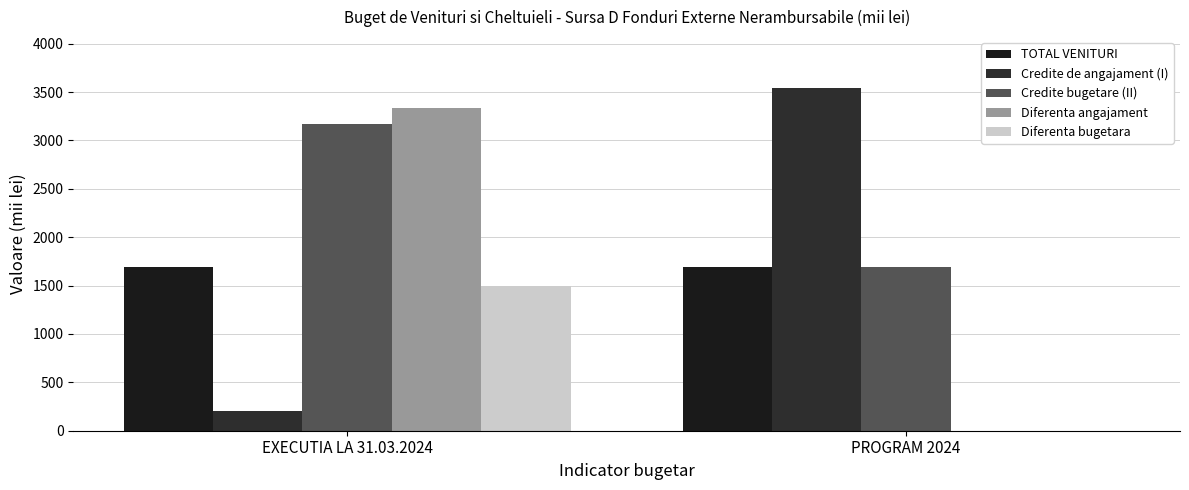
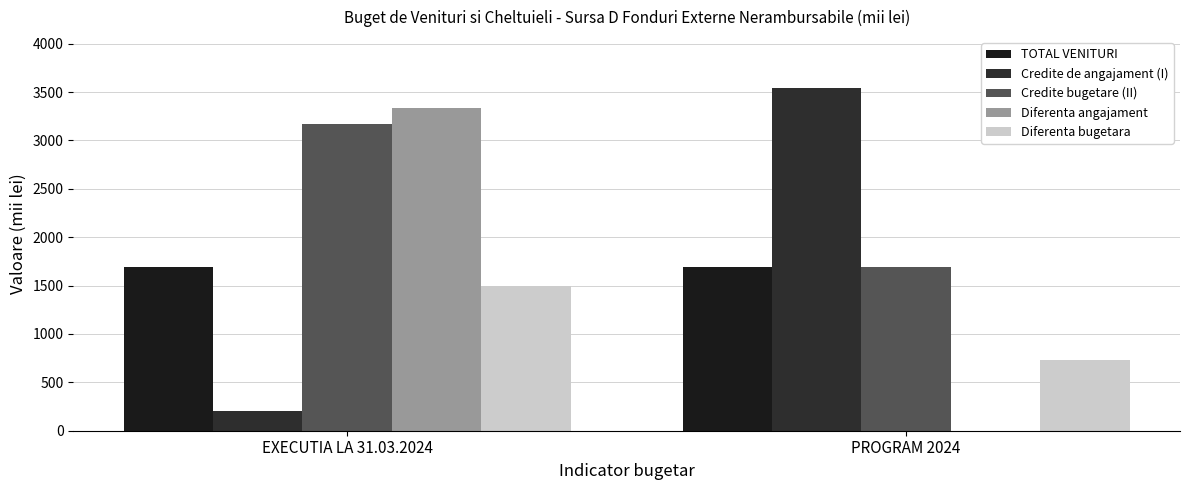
  {
    "Credite bugetare (II)": {
      "EXECUTIA LA 31.03.2024": 3200,
      "PROGRAM 2024": 1700
    },
    "Diferenta angajament": {
      "EXECUTIA LA 31.03.2024": 3300,
      "PROGRAM 2024": 0
    },
    "Diferenta bugetara": {
      "EXECUTIA LA 31.03.2024": 1500,
-     "PROGRAM 2024": 0
+     "PROGRAM 2024": 700
    }
  }
